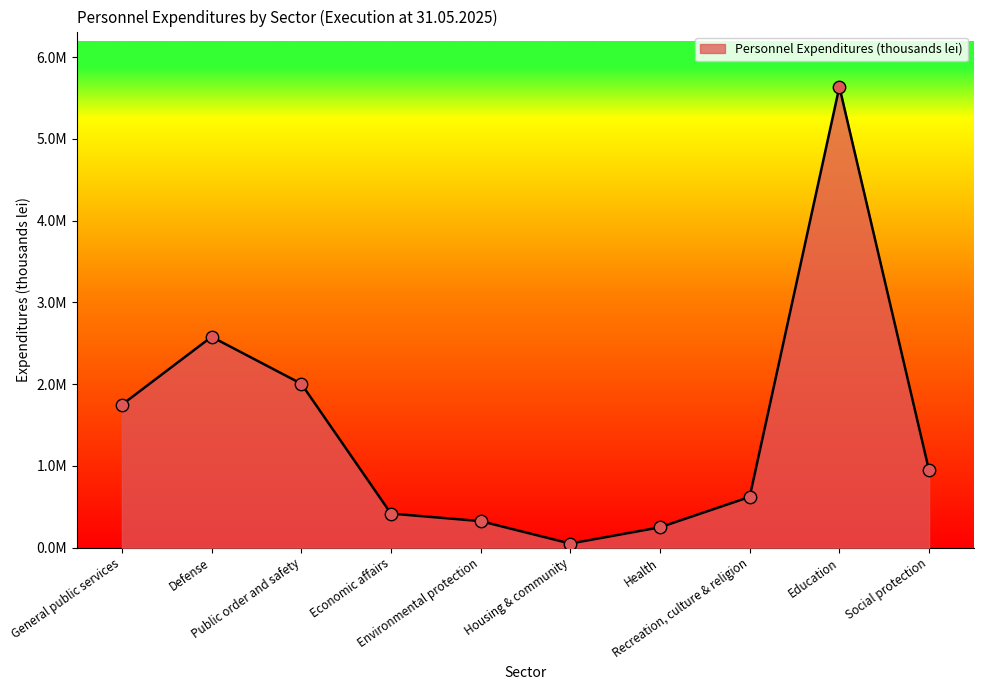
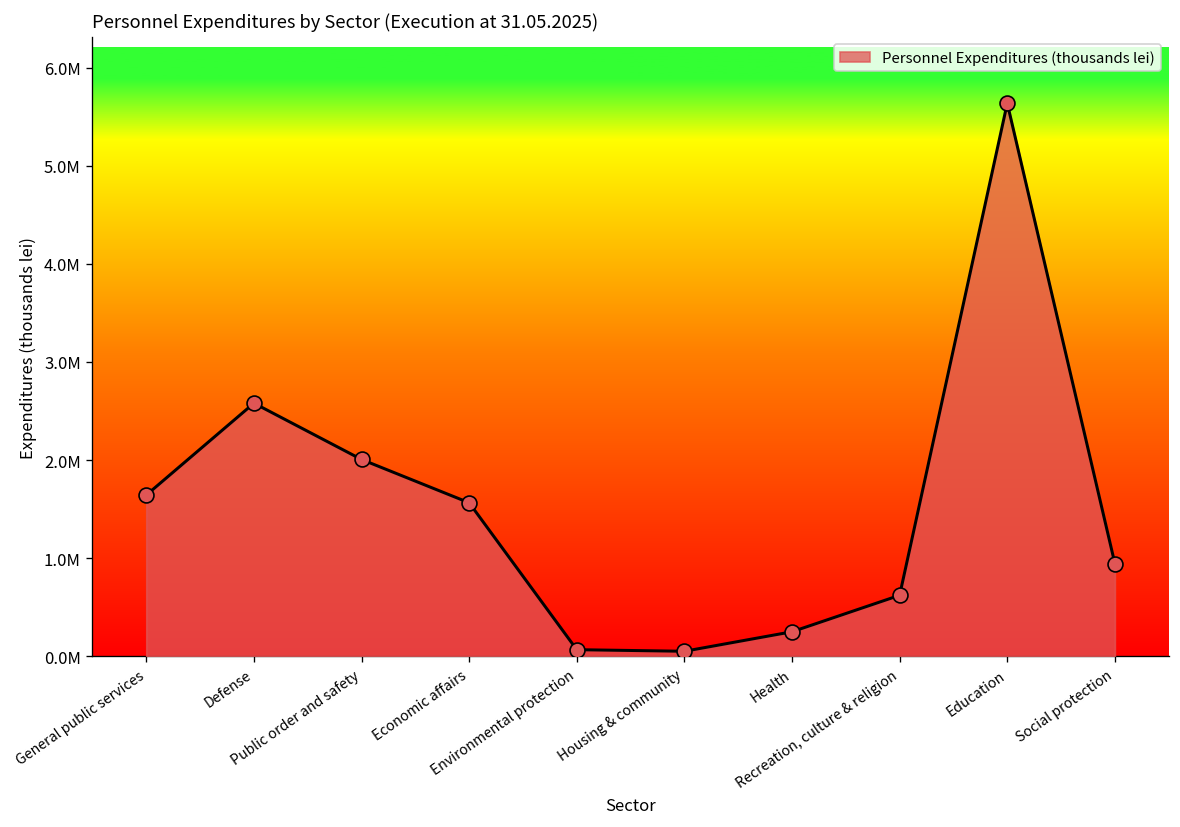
  {
-   "General public services": 1700000,
+   "General public services": 1600000,
    "Defense": 2600000,
    "Public order and safety": 2000000,
-   "Economic affairs": 400000,
-   "Environmental protection": 300000,
+   "Economic affairs": 1600000,
+   "Environmental protection": 100000,
    "Housing & community": 100000,
    "Health": 200000,
    "Recreation, culture & religion": 600000,
    "Education": 5600000,
    "Social protection": 900000
  }
